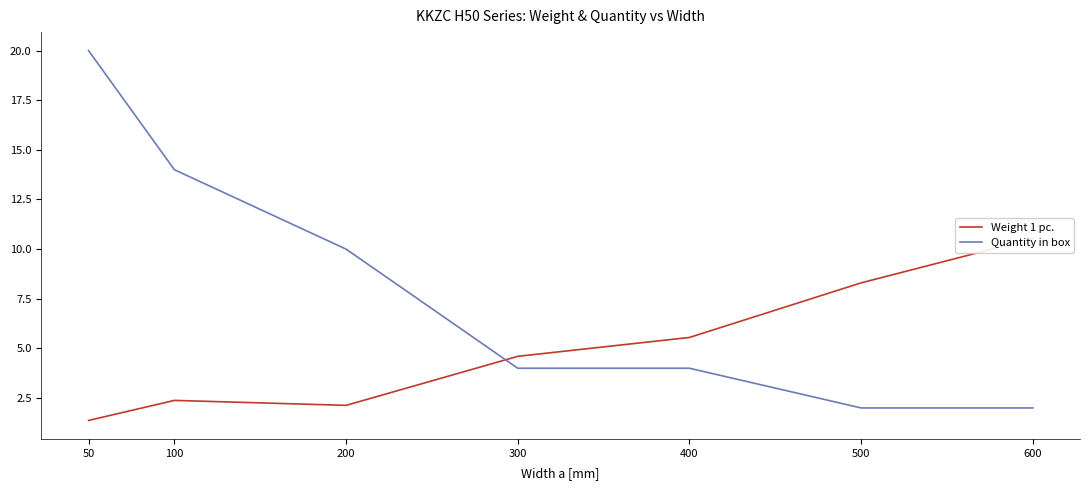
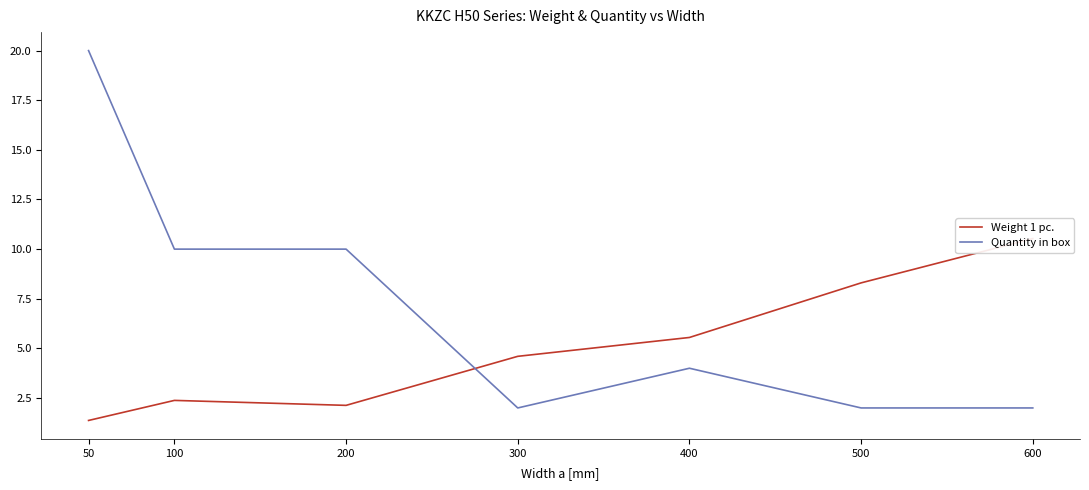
  {
    "Weight 1 pc.": {
      "50": 1.4,
      "100": 2.4,
      "200": 2.1,
      "300": 4.6,
      "400": 5.6,
      "500": 8.3
    },
    "Quantity in box": {
      "50": 20,
-     "100": 14,
+     "100": 10,
      "200": 10,
-     "300": 4,
+     "300": 2,
      "400": 4,
      "500": 2,
      "600": 2
    }
  }
